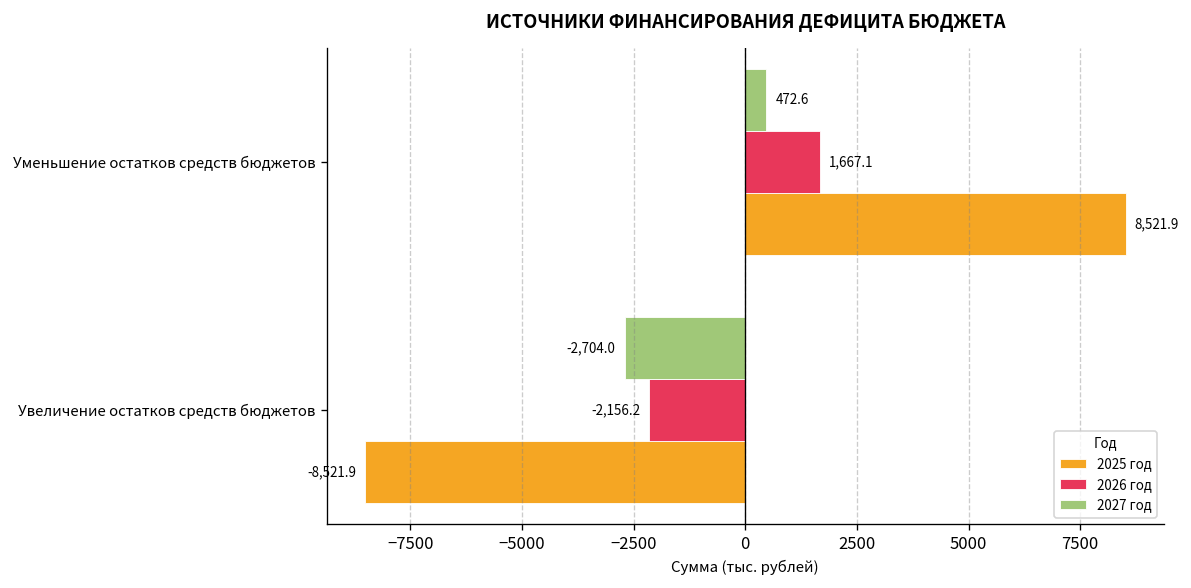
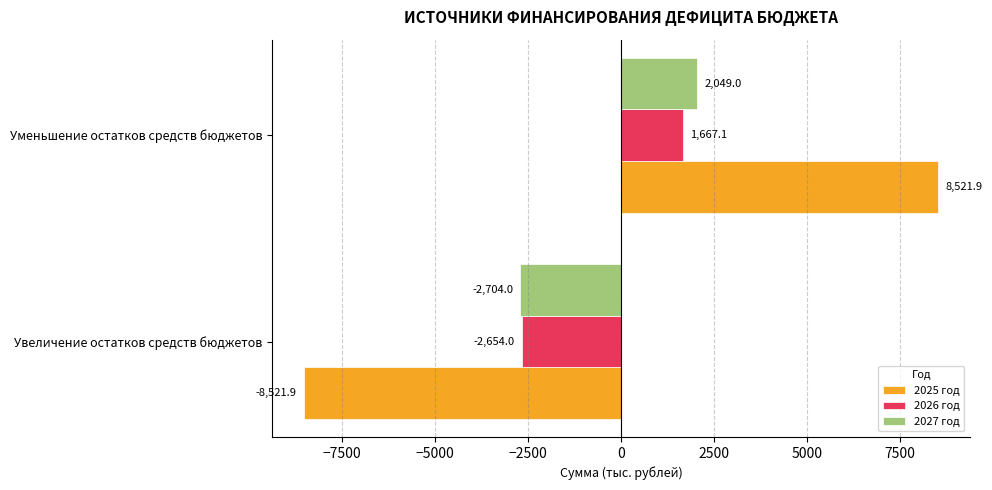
  {
    "2025 год": {
      "Уменьшение остатков средств бюджетов": "8,521.9",
      "Увеличение остатков средств бюджетов": "-8,521.9"
    },
    "2026 год": {
      "Уменьшение остатков средств бюджетов": "1,667.1",
-     "Увеличение остатков средств бюджетов": "-2,156.2"
+     "Увеличение остатков средств бюджетов": "-2,654.0"
    },
    "2027 год": {
-     "Уменьшение остатков средств бюджетов": "472.6",
+     "Уменьшение остатков средств бюджетов": "2,049.0",
      "Увеличение остатков средств бюджетов": "-2,704.0"
    }
  }
